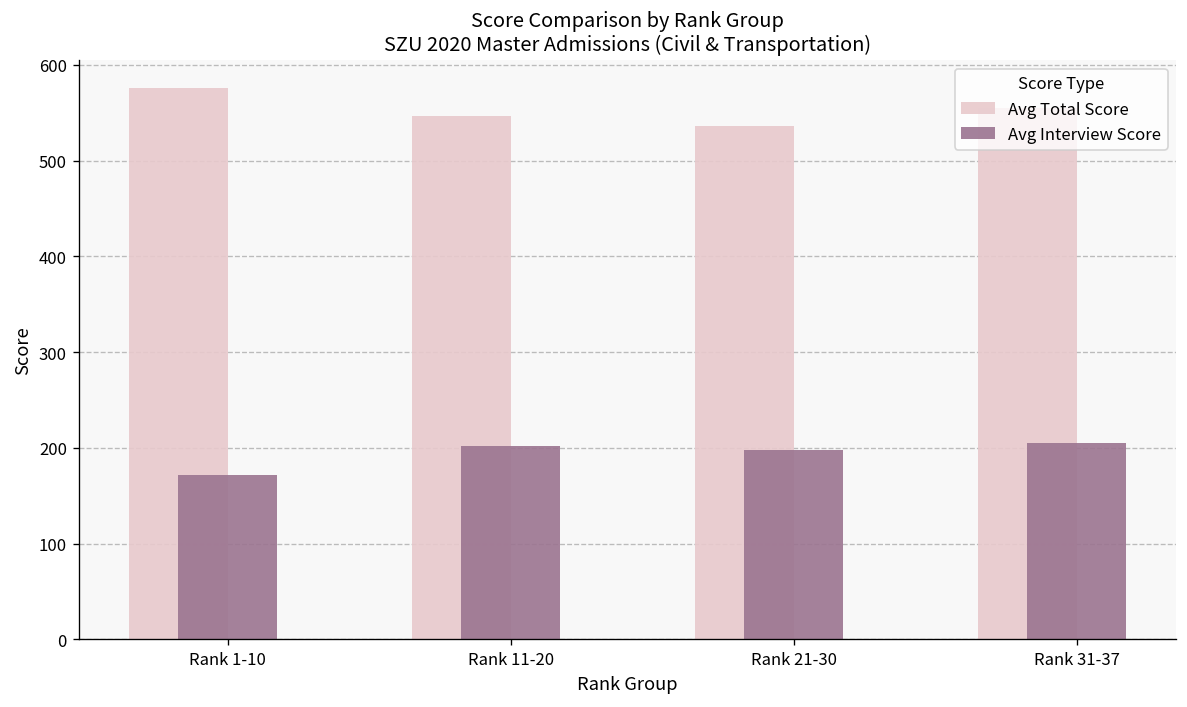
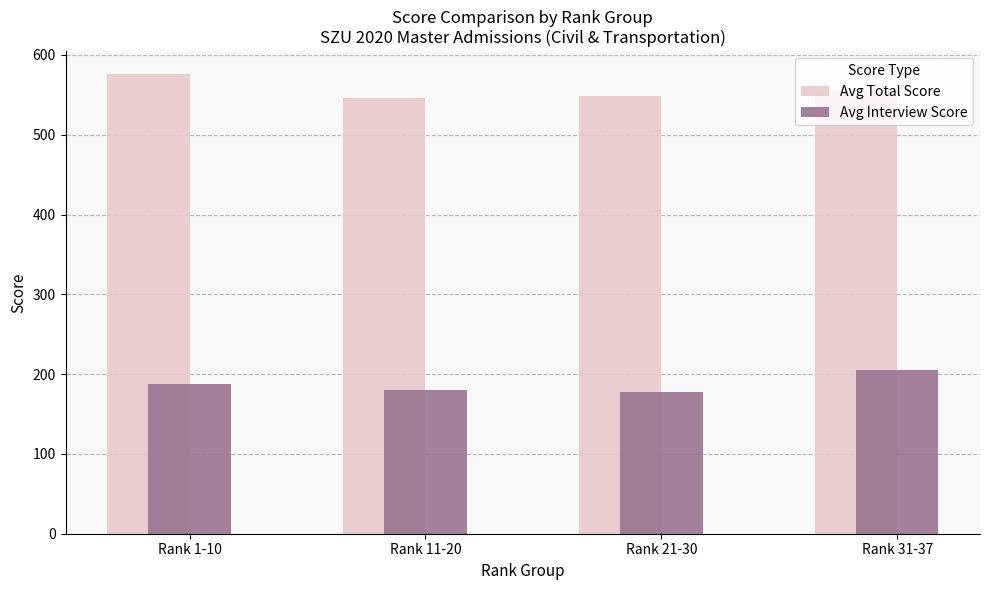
  {
    "Avg Total Score": {
      "Rank 1-10": 580,
      "Rank 11-20": 550,
-     "Rank 21-30": 540
+     "Rank 21-30": 550
    },
    "Avg Interview Score": {
-     "Rank 1-10": 170,
-     "Rank 11-20": 200,
-     "Rank 21-30": 200,
+     "Rank 1-10": 190,
+     "Rank 11-20": 180,
+     "Rank 21-30": 180,
      "Rank 31-37": 200
    }
  }
